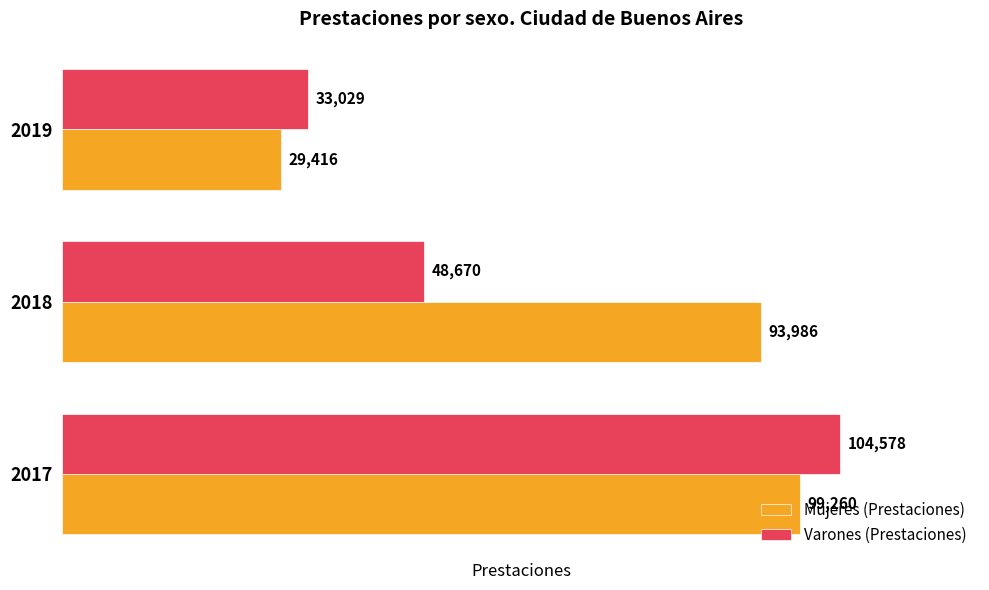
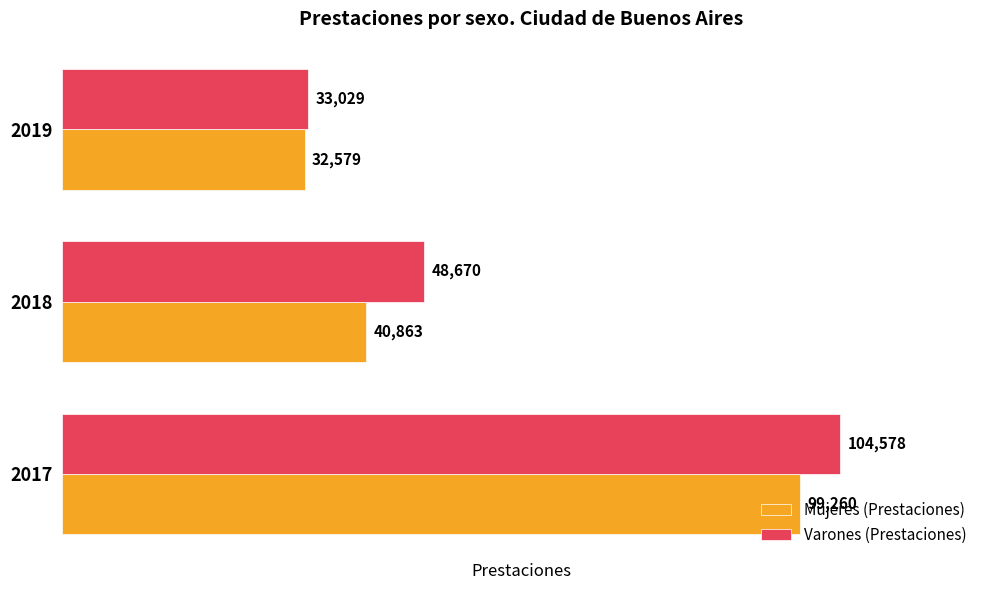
  {
    "Mujeres (Prestaciones)": {
-     "2019": "29,416",
-     "2018": "93,986",
+     "2019": "32,579",
+     "2018": "40,863",
      "2017": "99,260"
    },
    "Varones (Prestaciones)": {
      "2019": "33,029",
      "2018": "48,670",
      "2017": "104,578"
    }
  }
